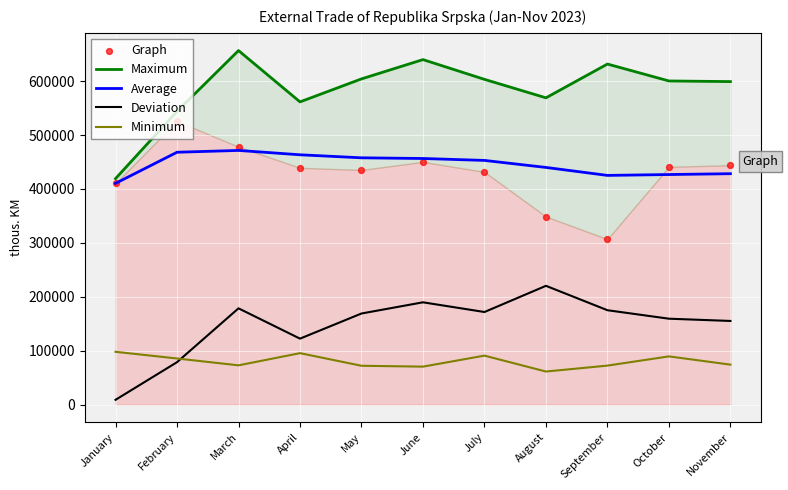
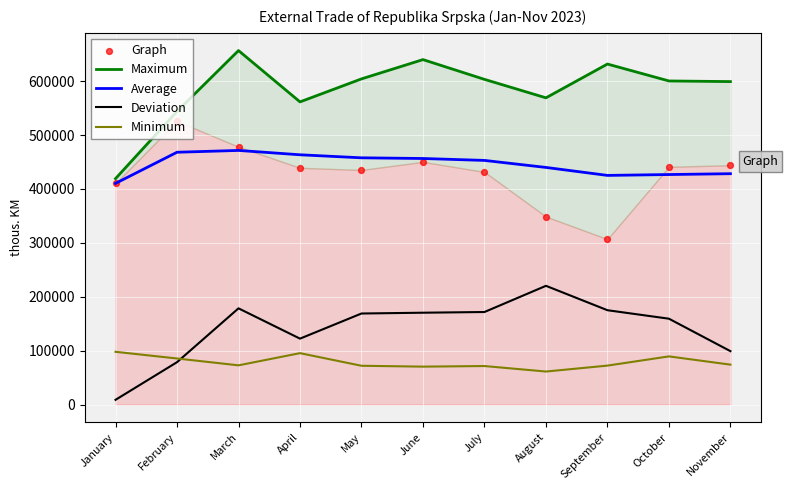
  {
    "Maximum": {
      "January": 420000,
      "March": 660000,
      "April": 560000,
      "May": 600000,
      "June": 640000,
      "July": 600000,
      "August": 570000,
      "September": 630000,
      "October": 600000,
      "November": 600000
    },
    "Average": {
      "February": 470000,
      "March": 470000,
      "April": 460000,
      "May": 460000,
      "June": 460000,
      "July": 450000,
      "August": 440000,
      "September": 430000,
      "October": 430000,
      "November": 430000
    },
    "Graph": {
      "March": 480000,
      "April": 440000,
      "May": 440000,
      "June": 450000,
      "July": 430000,
      "August": 350000,
      "September": 310000,
      "October": 440000,
      "November": 440000
    },
    "Deviation": {
      "January": 10000,
      "February": 80000,
      "March": 180000,
      "April": 120000,
      "May": 170000,
-     "June": 190000,
+     "June": 170000,
      "July": 170000,
      "August": 220000,
      "September": 180000,
      "October": 160000,
-     "November": 160000
+     "November": 100000
    },
    "Minimum": {
      "January": 100000,
      "February": 90000,
      "March": 70000,
      "April": 100000,
      "May": 70000,
      "June": 70000,
-     "July": 90000,
+     "July": 70000,
      "August": 60000,
      "September": 70000,
      "October": 90000,
      "November": 70000
    }
  }
